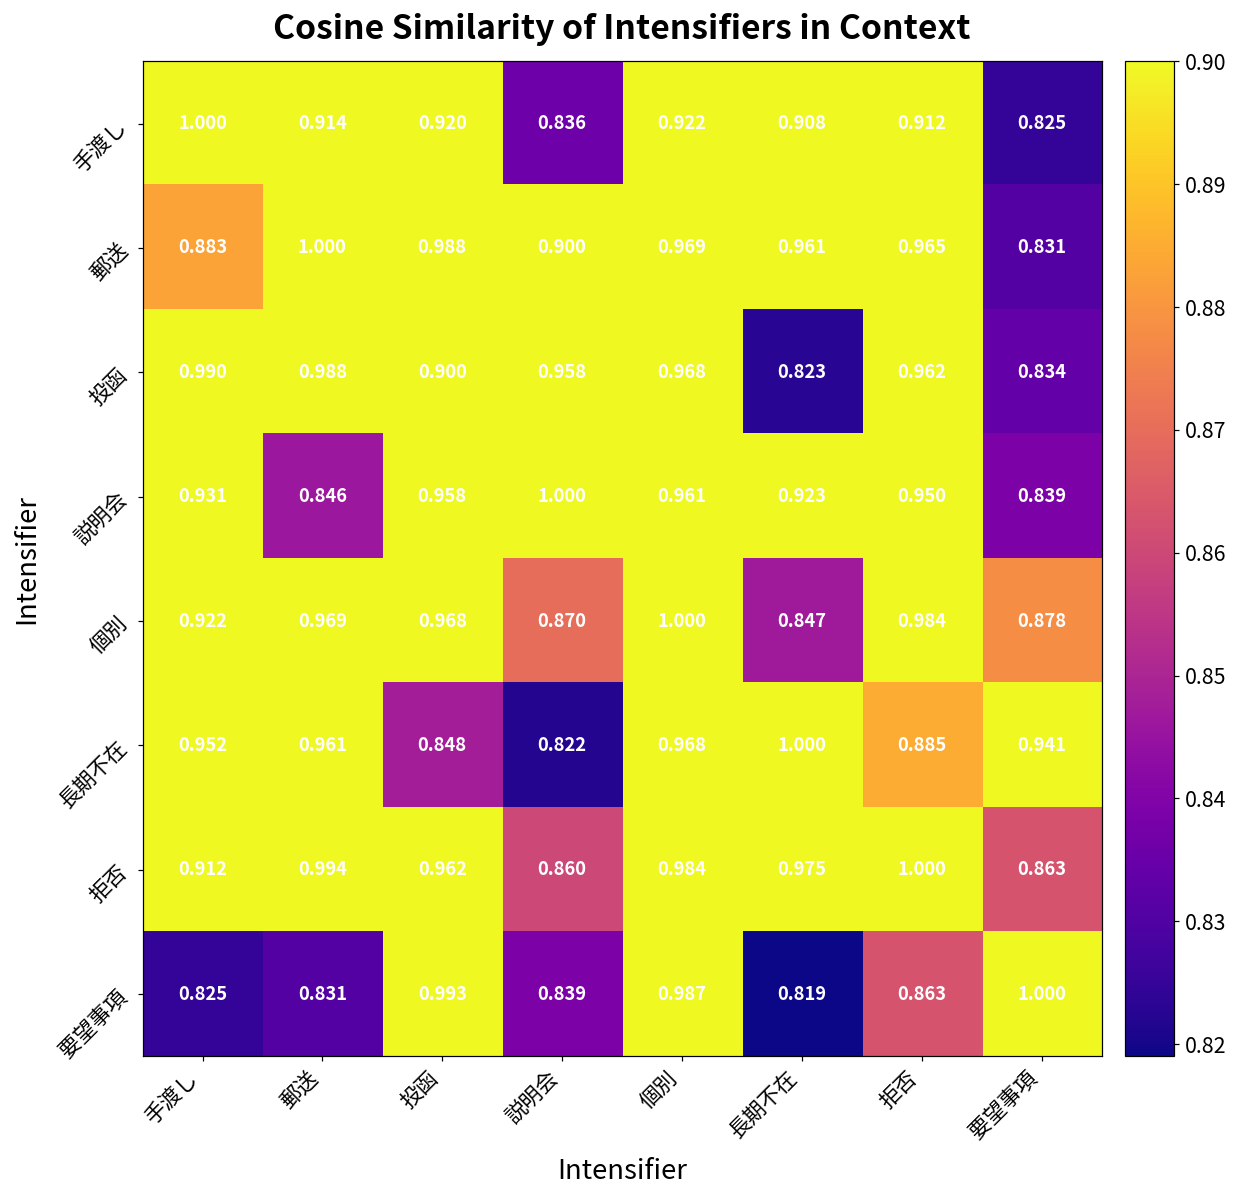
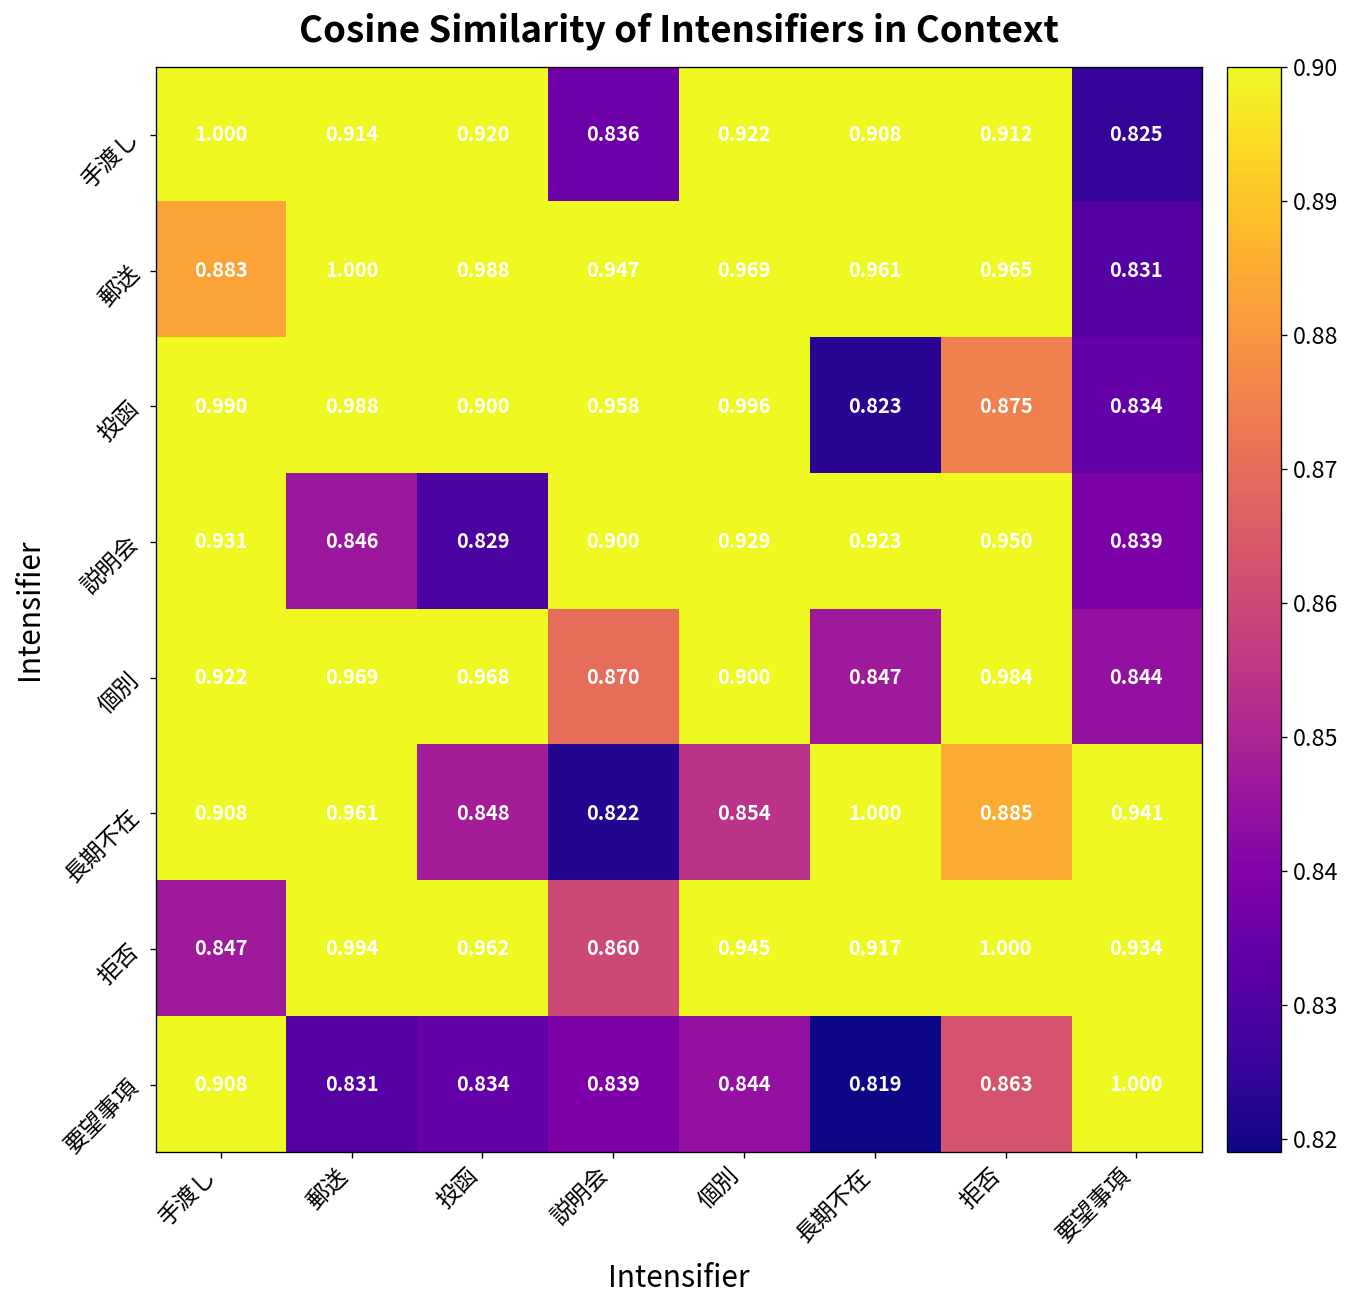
  {
    "手渡し": {
      "手渡し": 1.000,
      "郵送": 0.914,
      "投函": 0.920,
      "説明会": 0.836,
      "個別": 0.922,
      "長期不在": 0.908,
      "拒否": 0.912,
      "要望事項": 0.825
    },
    "郵送": {
      "手渡し": 0.883,
      "郵送": 1.000,
      "投函": 0.988,
-     "説明会": 0.900,
+     "説明会": 0.947,
      "個別": 0.969,
      "長期不在": 0.961,
      "拒否": 0.965,
      "要望事項": 0.831
    },
    "投函": {
      "手渡し": 0.990,
      "郵送": 0.988,
      "投函": 0.900,
      "説明会": 0.958,
-     "個別": 0.968,
+     "個別": 0.996,
      "長期不在": 0.823,
-     "拒否": 0.962,
+     "拒否": 0.875,
      "要望事項": 0.834
    },
    "説明会": {
      "手渡し": 0.931,
      "郵送": 0.846,
-     "投函": 0.958,
-     "説明会": 1.000,
-     "個別": 0.961,
+     "投函": 0.829,
+     "説明会": 0.900,
+     "個別": 0.929,
      "長期不在": 0.923,
      "拒否": 0.950,
      "要望事項": 0.839
    },
    "個別": {
      "手渡し": 0.922,
      "郵送": 0.969,
      "投函": 0.968,
      "説明会": 0.870,
-     "個別": 1.000,
+     "個別": 0.900,
      "長期不在": 0.847,
      "拒否": 0.984,
-     "要望事項": 0.878
+     "要望事項": 0.844
    },
    "長期不在": {
-     "手渡し": 0.952,
+     "手渡し": 0.908,
      "郵送": 0.961,
      "投函": 0.848,
      "説明会": 0.822,
-     "個別": 0.968,
+     "個別": 0.854,
      "長期不在": 1.000,
      "拒否": 0.885,
      "要望事項": 0.941
    },
    "拒否": {
-     "手渡し": 0.912,
+     "手渡し": 0.847,
      "郵送": 0.994,
      "投函": 0.962,
      "説明会": 0.860,
-     "個別": 0.984,
-     "長期不在": 0.975,
+     "個別": 0.945,
+     "長期不在": 0.917,
      "拒否": 1.000,
-     "要望事項": 0.863
+     "要望事項": 0.934
    },
    "要望事項": {
-     "手渡し": 0.825,
+     "手渡し": 0.908,
      "郵送": 0.831,
-     "投函": 0.993,
+     "投函": 0.834,
      "説明会": 0.839,
-     "個別": 0.987,
+     "個別": 0.844,
      "長期不在": 0.819,
      "拒否": 0.863,
      "要望事項": 1.000
    }
  }
